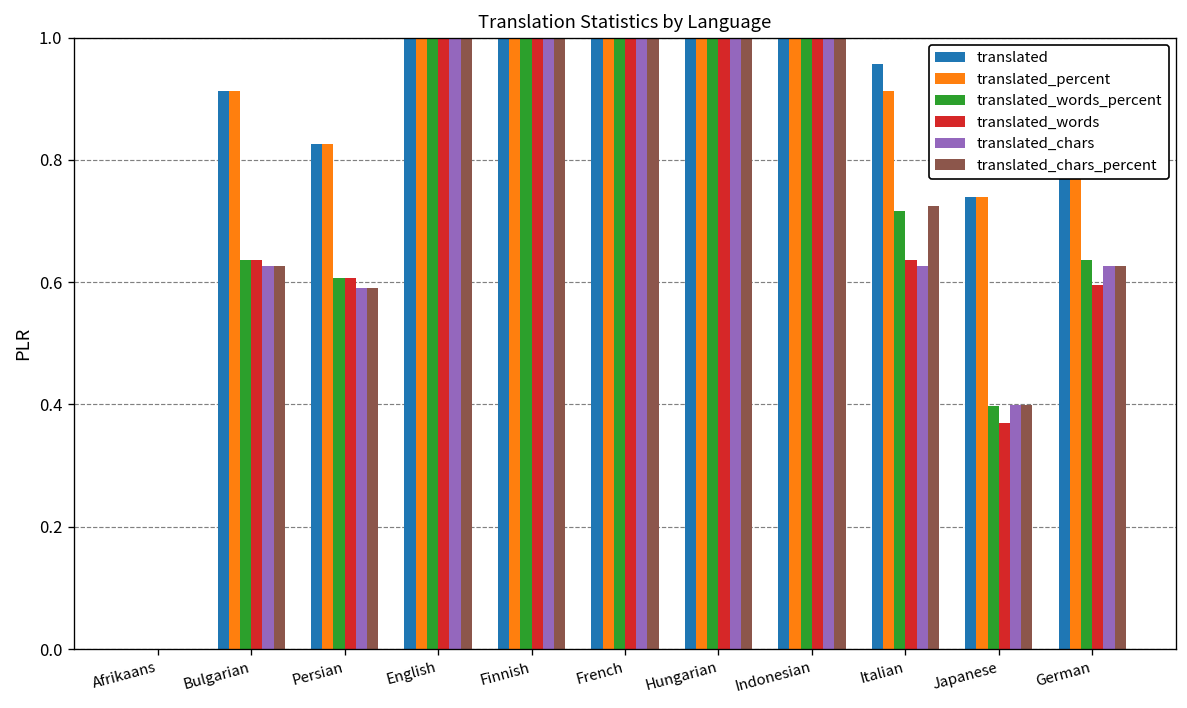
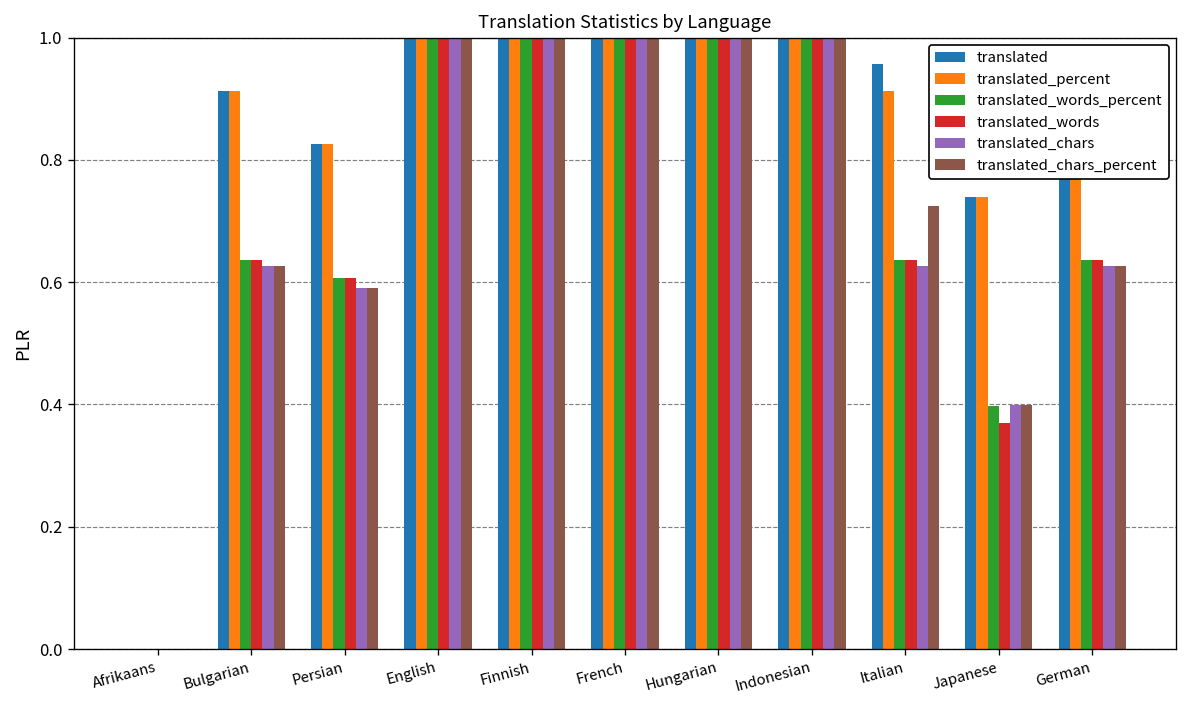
  {
    "translated": {
      "Afrikaans": 0.00,
      "Bulgarian": 0.91,
      "Persian": 0.83,
      "English": 1.00,
      "Finnish": 1.00,
      "French": 1.00,
      "Hungarian": 1.00,
      "Indonesian": 1.00,
      "Italian": 0.96,
      "Japanese": 0.74
    },
    "translated_percent": {
      "Afrikaans": 0.00,
      "Bulgarian": 0.91,
      "Persian": 0.83,
      "English": 1.00,
      "Finnish": 1.00,
      "French": 1.00,
      "Hungarian": 1.00,
      "Indonesian": 1.00,
      "Italian": 0.91,
      "Japanese": 0.74
    },
    "translated_words_percent": {
      "Afrikaans": 0.00,
      "Bulgarian": 0.64,
      "Persian": 0.61,
      "English": 1.00,
      "Finnish": 1.00,
      "French": 1.00,
      "Hungarian": 1.00,
      "Indonesian": 1.00,
-     "Italian": 0.72,
+     "Italian": 0.64,
      "Japanese": 0.40,
      "German": 0.64
    },
    "translated_words": {
      "Afrikaans": 0.00,
      "Bulgarian": 0.64,
      "Persian": 0.61,
      "English": 1.00,
      "Finnish": 1.00,
      "French": 1.00,
      "Hungarian": 1.00,
      "Indonesian": 1.00,
      "Italian": 0.64,
      "Japanese": 0.37,
-     "German": 0.60
+     "German": 0.64
    },
    "translated_chars": {
      "Afrikaans": 0.00,
      "Bulgarian": 0.63,
      "Persian": 0.59,
      "English": 1.00,
      "Finnish": 1.00,
      "French": 1.00,
      "Hungarian": 1.00,
      "Indonesian": 1.00,
      "Italian": 0.63,
      "Japanese": 0.40,
      "German": 0.63
    },
    "translated_chars_percent": {
      "Afrikaans": 0.00,
      "Bulgarian": 0.63,
      "Persian": 0.59,
      "English": 1.00,
      "Finnish": 1.00,
      "French": 1.00,
      "Hungarian": 1.00,
      "Indonesian": 1.00,
      "Italian": 0.73,
      "Japanese": 0.40,
      "German": 0.63
    }
  }
